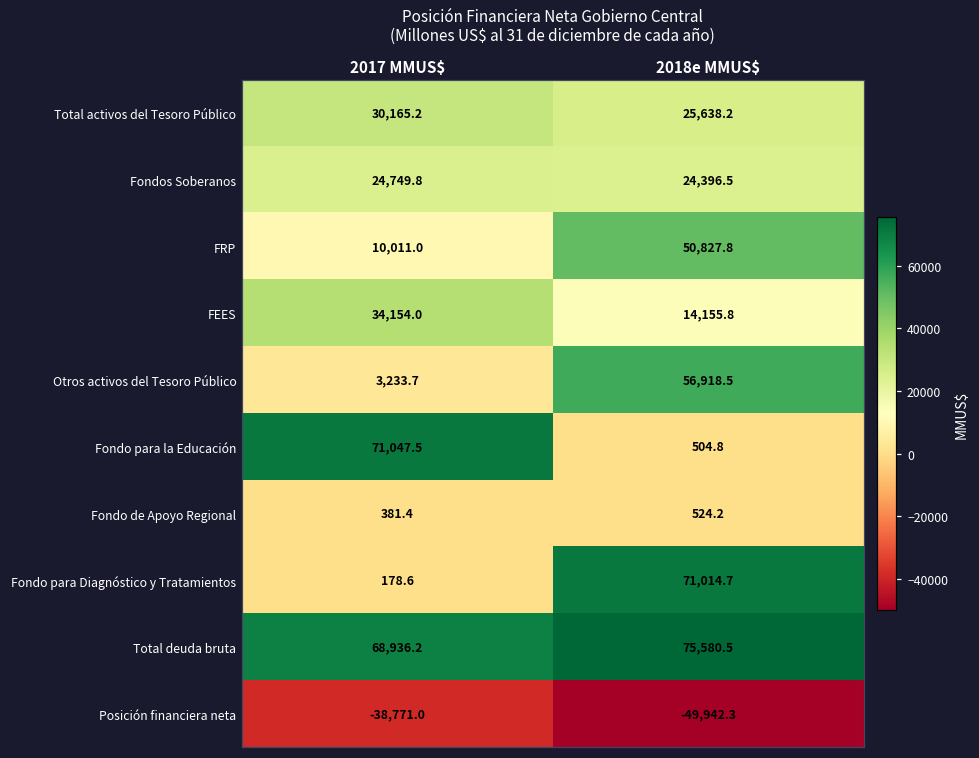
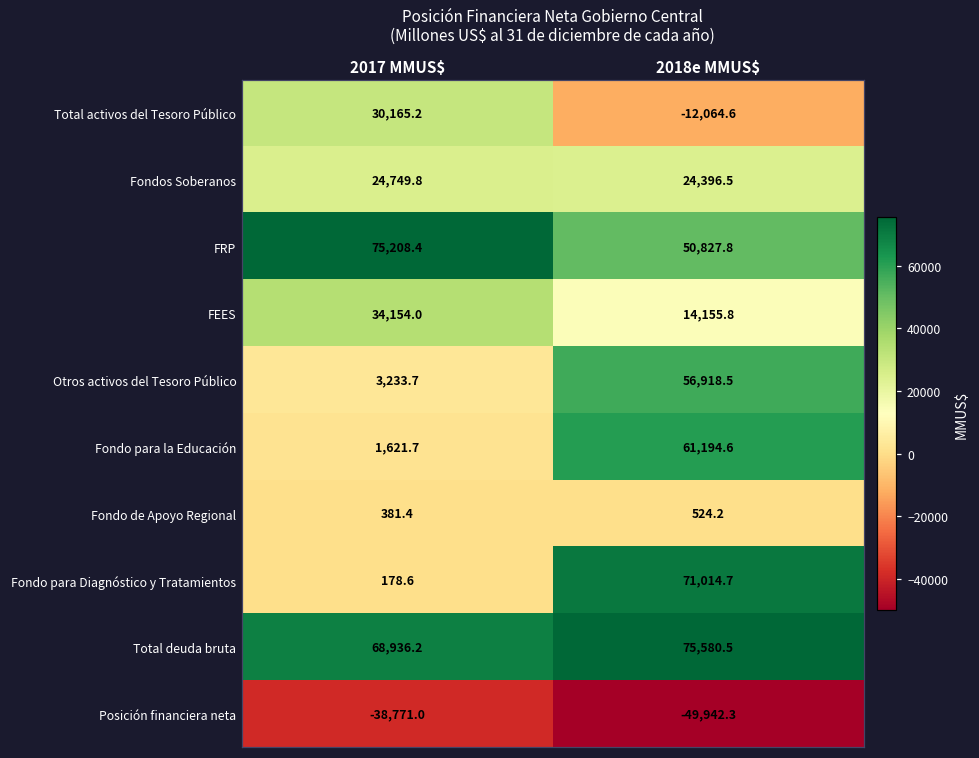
  {
    "Total activos del Tesoro Público": {
      "2017 MMUS$": "30,165.2",
-     "2018e MMUS$": "25,638.2"
+     "2018e MMUS$": "-12,064.6"
    },
    "Fondos Soberanos": {
      "2017 MMUS$": "24,749.8",
      "2018e MMUS$": "24,396.5"
    },
    "FRP": {
-     "2017 MMUS$": "10,011.0",
+     "2017 MMUS$": "75,208.4",
      "2018e MMUS$": "50,827.8"
    },
    "FEES": {
      "2017 MMUS$": "34,154.0",
      "2018e MMUS$": "14,155.8"
    },
    "Otros activos del Tesoro Público": {
      "2017 MMUS$": "3,233.7",
      "2018e MMUS$": "56,918.5"
    },
    "Fondo para la Educación": {
-     "2017 MMUS$": "71,047.5",
-     "2018e MMUS$": "504.8"
+     "2017 MMUS$": "1,621.7",
+     "2018e MMUS$": "61,194.6"
    },
    "Fondo de Apoyo Regional": {
      "2017 MMUS$": "381.4",
      "2018e MMUS$": "524.2"
    },
    "Fondo para Diagnóstico y Tratamientos": {
      "2017 MMUS$": "178.6",
      "2018e MMUS$": "71,014.7"
    },
    "Total deuda bruta": {
      "2017 MMUS$": "68,936.2",
      "2018e MMUS$": "75,580.5"
    },
    "Posición financiera neta": {
      "2017 MMUS$": "-38,771.0",
      "2018e MMUS$": "-49,942.3"
    }
  }
